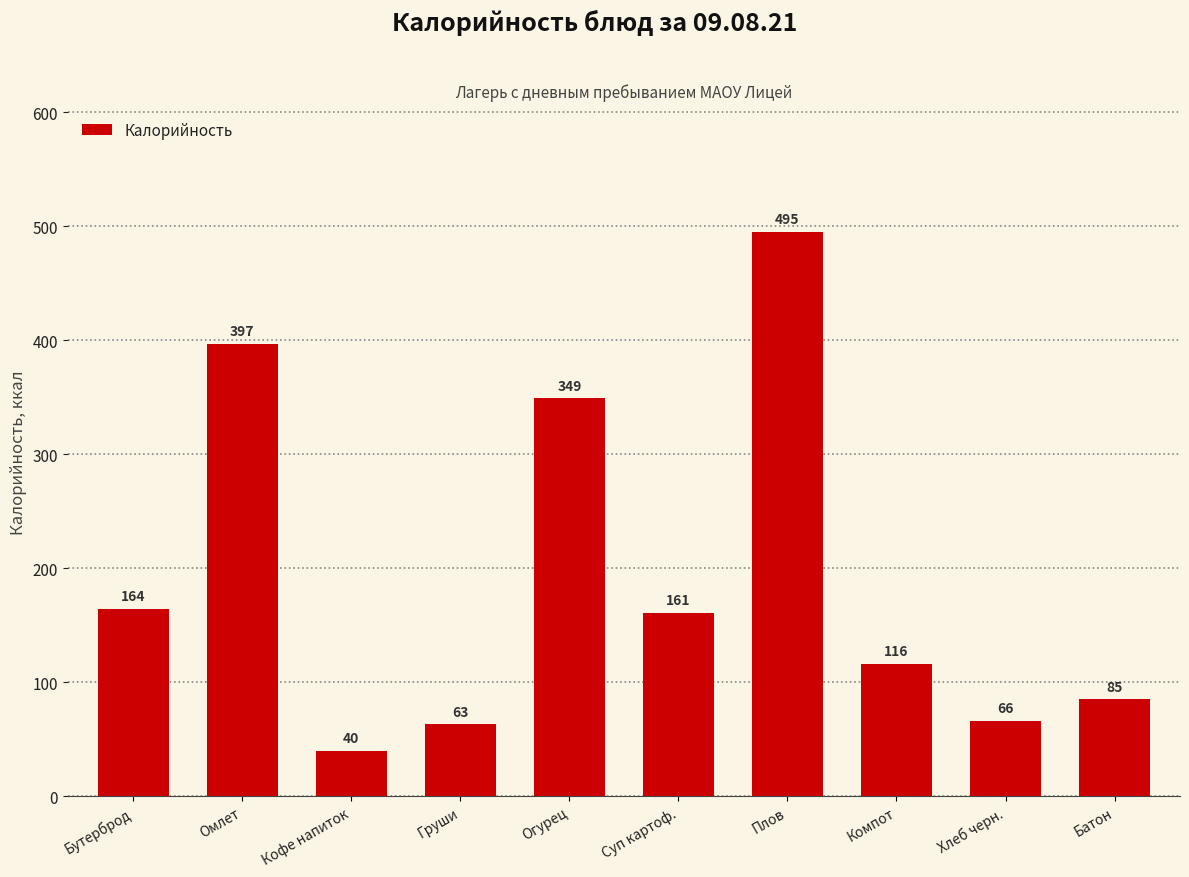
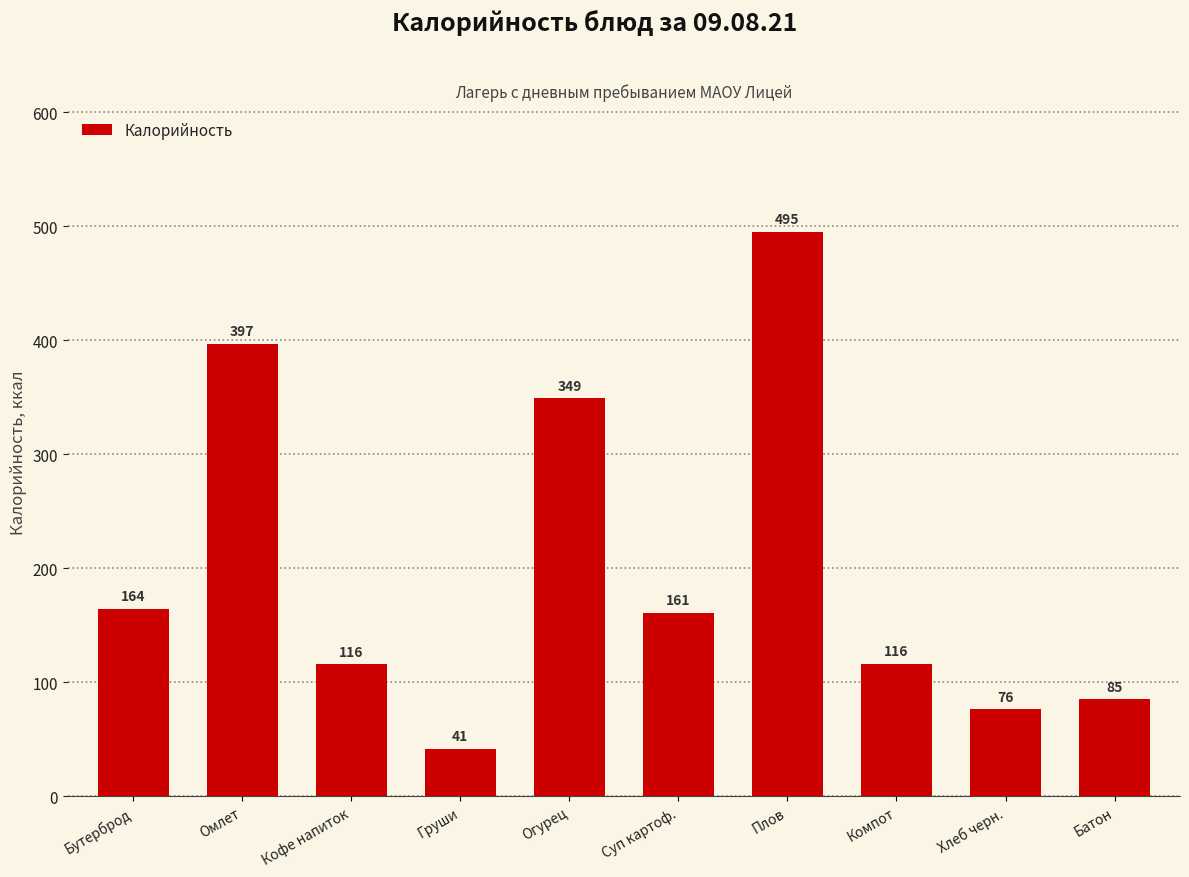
  {
    "Бутерброд": 164,
    "Омлет": 397,
-   "Кофе напиток": 40,
-   "Груши": 63,
+   "Кофе напиток": 116,
+   "Груши": 41,
    "Огурец": 349,
    "Суп картоф.": 161,
    "Плов": 495,
    "Компот": 116,
-   "Хлеб черн.": 66,
+   "Хлеб черн.": 76,
    "Батон": 85
  }
